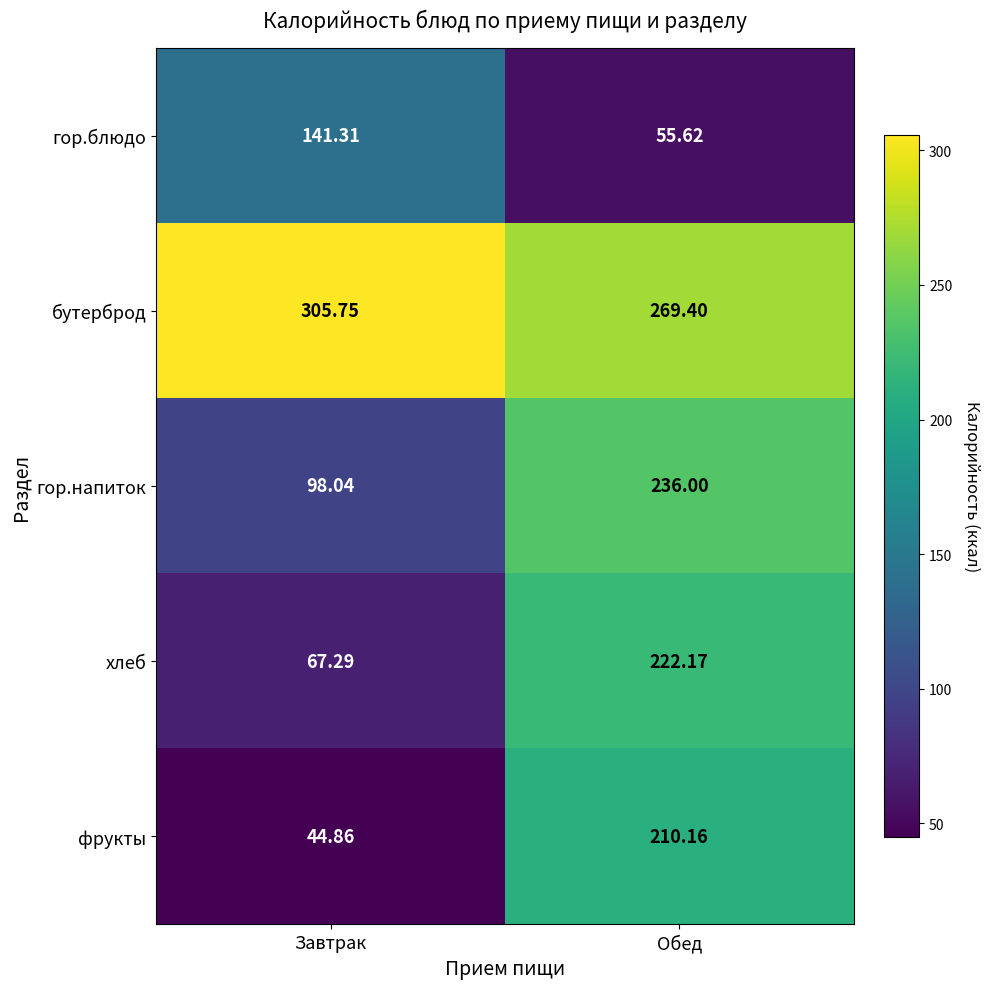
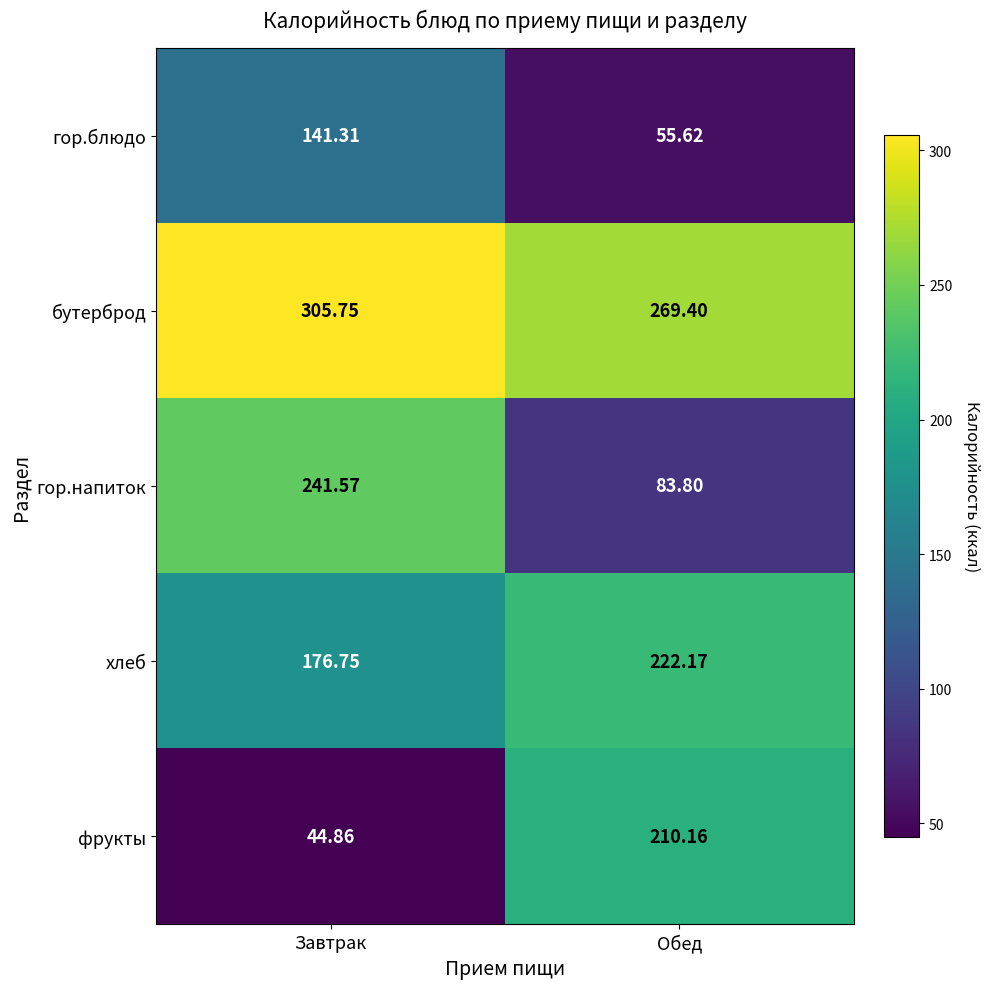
  {
    "гор.блюдо": {
      "Завтрак": 141.31,
      "Обед": 55.62
    },
    "бутерброд": {
      "Завтрак": 305.75,
      "Обед": 269.40
    },
    "гор.напиток": {
-     "Завтрак": 98.04,
-     "Обед": 236.00
+     "Завтрак": 241.57,
+     "Обед": 83.80
    },
    "хлеб": {
-     "Завтрак": 67.29,
+     "Завтрак": 176.75,
      "Обед": 222.17
    },
    "фрукты": {
      "Завтрак": 44.86,
      "Обед": 210.16
    }
  }
